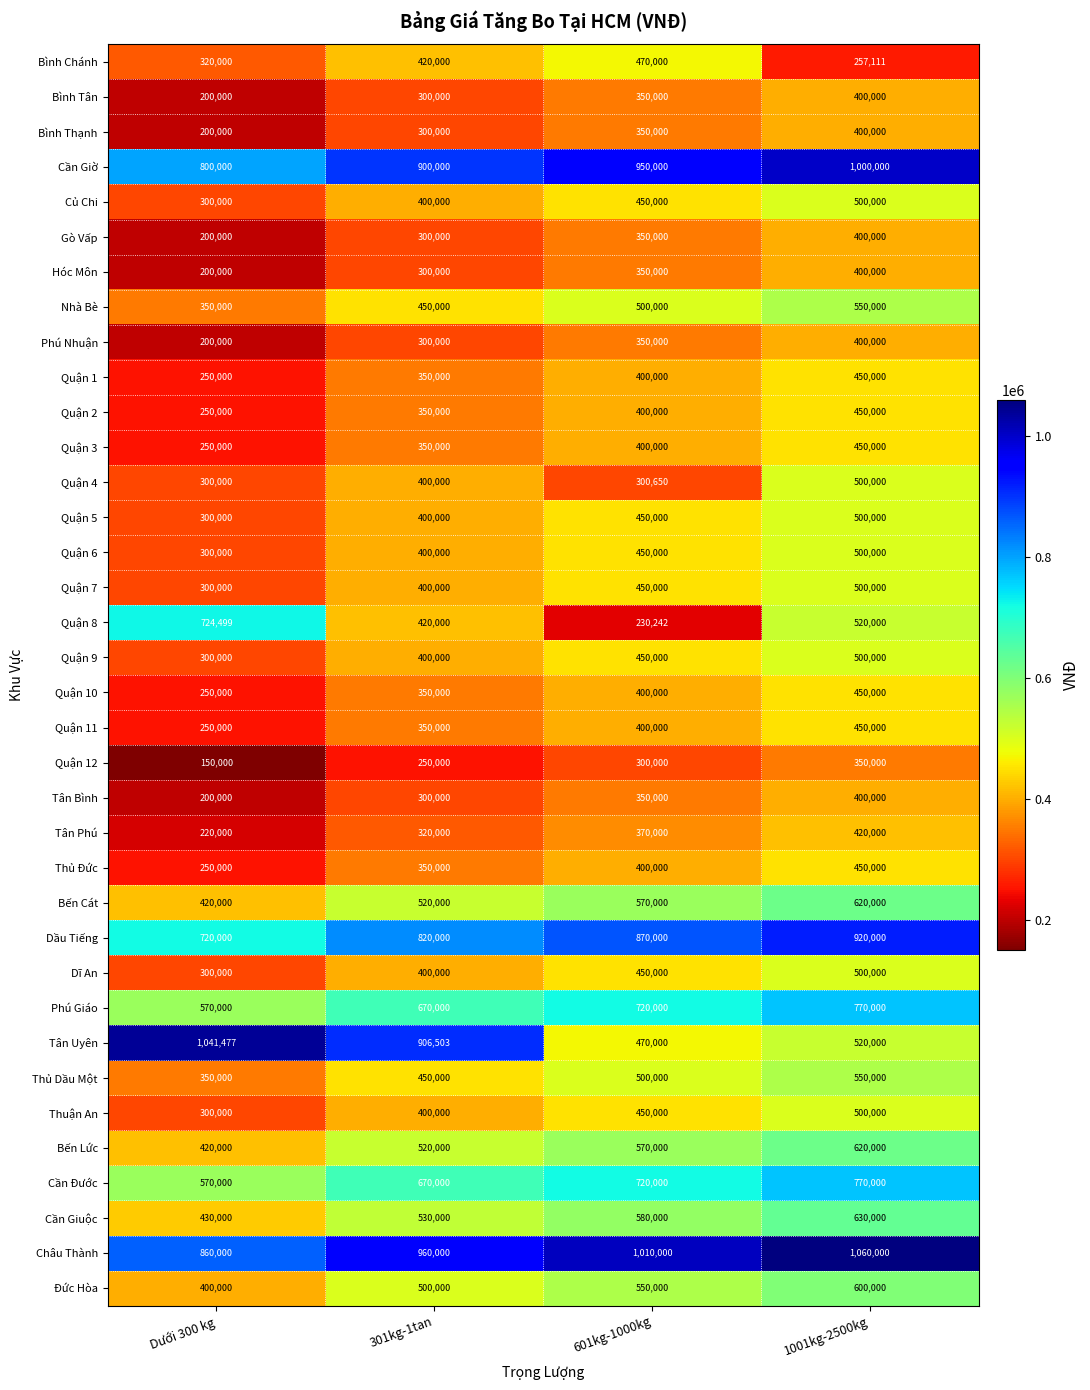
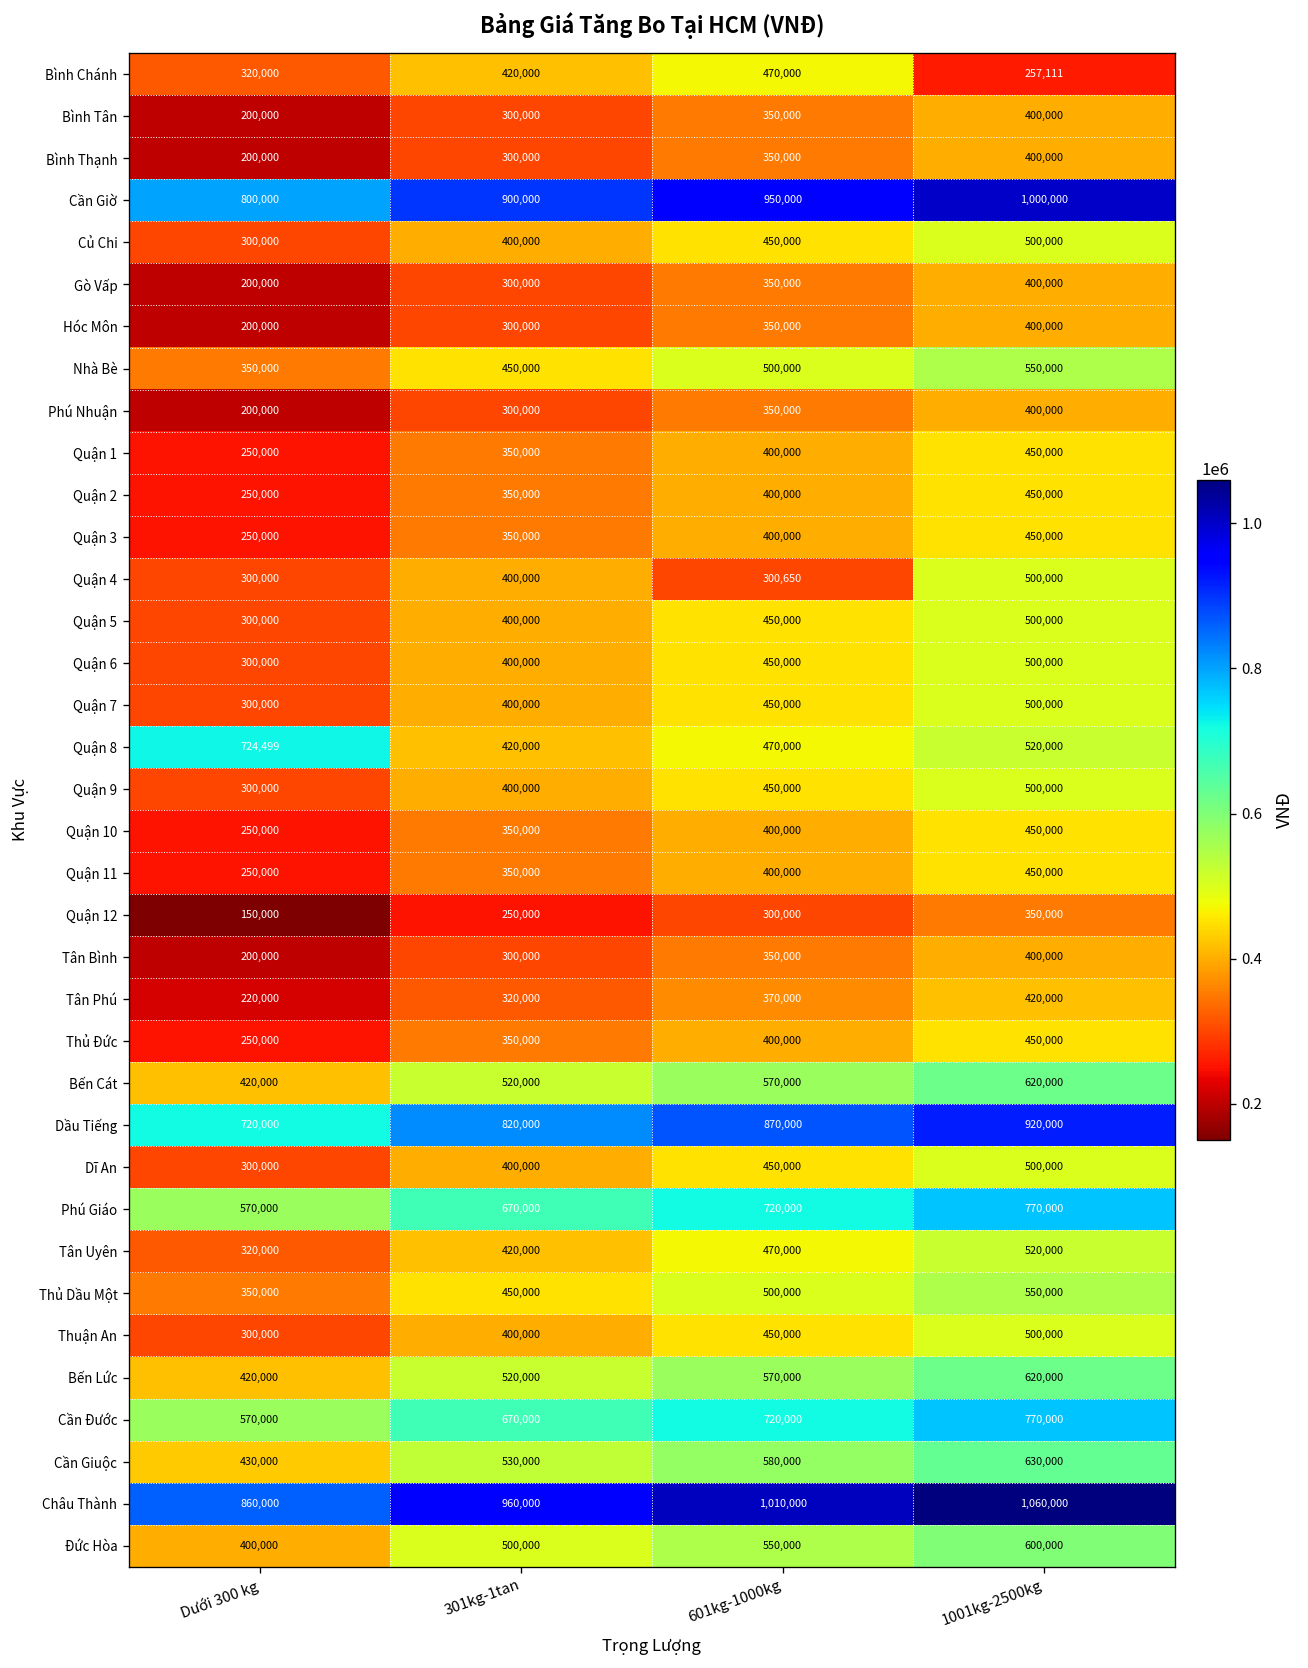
  {
    "Bình Chánh": {
      "Dưới 300 kg": "320,000",
      "301kg-1tan": "420,000",
      "601kg-1000kg": "470,000",
      "1001kg-2500kg": "257,111"
    },
    "Bình Tân": {
      "Dưới 300 kg": "200,000",
      "301kg-1tan": "300,000",
      "601kg-1000kg": "350,000",
      "1001kg-2500kg": "400,000"
    },
    "Bình Thạnh": {
      "Dưới 300 kg": "200,000",
      "301kg-1tan": "300,000",
      "601kg-1000kg": "350,000",
      "1001kg-2500kg": "400,000"
    },
    "Cần Giờ": {
      "Dưới 300 kg": "800,000",
      "301kg-1tan": "900,000",
      "601kg-1000kg": "950,000",
      "1001kg-2500kg": "1,000,000"
    },
    "Củ Chi": {
      "Dưới 300 kg": "300,000",
      "301kg-1tan": "400,000",
      "601kg-1000kg": "450,000",
      "1001kg-2500kg": "500,000"
    },
    "Gò Vấp": {
      "Dưới 300 kg": "200,000",
      "301kg-1tan": "300,000",
      "601kg-1000kg": "350,000",
      "1001kg-2500kg": "400,000"
    },
    "Hóc Môn": {
      "Dưới 300 kg": "200,000",
      "301kg-1tan": "300,000",
      "601kg-1000kg": "350,000",
      "1001kg-2500kg": "400,000"
    },
    "Nhà Bè": {
      "Dưới 300 kg": "350,000",
      "301kg-1tan": "450,000",
      "601kg-1000kg": "500,000",
      "1001kg-2500kg": "550,000"
    },
    "Phú Nhuận": {
      "Dưới 300 kg": "200,000",
      "301kg-1tan": "300,000",
      "601kg-1000kg": "350,000",
      "1001kg-2500kg": "400,000"
    },
    "Quận 1": {
      "Dưới 300 kg": "250,000",
      "301kg-1tan": "350,000",
      "601kg-1000kg": "400,000",
      "1001kg-2500kg": "450,000"
    },
    "Quận 2": {
      "Dưới 300 kg": "250,000",
      "301kg-1tan": "350,000",
      "601kg-1000kg": "400,000",
      "1001kg-2500kg": "450,000"
    },
    "Quận 3": {
      "Dưới 300 kg": "250,000",
      "301kg-1tan": "350,000",
      "601kg-1000kg": "400,000",
      "1001kg-2500kg": "450,000"
    },
    "Quận 4": {
      "Dưới 300 kg": "300,000",
      "301kg-1tan": "400,000",
      "601kg-1000kg": "300,650",
      "1001kg-2500kg": "500,000"
    },
    "Quận 5": {
      "Dưới 300 kg": "300,000",
      "301kg-1tan": "400,000",
      "601kg-1000kg": "450,000",
      "1001kg-2500kg": "500,000"
    },
    "Quận 6": {
      "Dưới 300 kg": "300,000",
      "301kg-1tan": "400,000",
      "601kg-1000kg": "450,000",
      "1001kg-2500kg": "500,000"
    },
    "Quận 7": {
      "Dưới 300 kg": "300,000",
      "301kg-1tan": "400,000",
      "601kg-1000kg": "450,000",
      "1001kg-2500kg": "500,000"
    },
    "Quận 8": {
      "Dưới 300 kg": "724,499",
      "301kg-1tan": "420,000",
-     "601kg-1000kg": "230,242",
+     "601kg-1000kg": "470,000",
      "1001kg-2500kg": "520,000"
    },
    "Quận 9": {
      "Dưới 300 kg": "300,000",
      "301kg-1tan": "400,000",
      "601kg-1000kg": "450,000",
      "1001kg-2500kg": "500,000"
    },
    "Quận 10": {
      "Dưới 300 kg": "250,000",
      "301kg-1tan": "350,000",
      "601kg-1000kg": "400,000",
      "1001kg-2500kg": "450,000"
    },
    "Quận 11": {
      "Dưới 300 kg": "250,000",
      "301kg-1tan": "350,000",
      "601kg-1000kg": "400,000",
      "1001kg-2500kg": "450,000"
    },
    "Quận 12": {
      "Dưới 300 kg": "150,000",
      "301kg-1tan": "250,000",
      "601kg-1000kg": "300,000",
      "1001kg-2500kg": "350,000"
    },
    "Tân Bình": {
      "Dưới 300 kg": "200,000",
      "301kg-1tan": "300,000",
      "601kg-1000kg": "350,000",
      "1001kg-2500kg": "400,000"
    },
    "Tân Phú": {
      "Dưới 300 kg": "220,000",
      "301kg-1tan": "320,000",
      "601kg-1000kg": "370,000",
      "1001kg-2500kg": "420,000"
    },
    "Thủ Đức": {
      "Dưới 300 kg": "250,000",
      "301kg-1tan": "350,000",
      "601kg-1000kg": "400,000",
      "1001kg-2500kg": "450,000"
    },
    "Bến Cát": {
      "Dưới 300 kg": "420,000",
      "301kg-1tan": "520,000",
      "601kg-1000kg": "570,000",
      "1001kg-2500kg": "620,000"
    },
    "Dầu Tiếng": {
      "Dưới 300 kg": "720,000",
      "301kg-1tan": "820,000",
      "601kg-1000kg": "870,000",
      "1001kg-2500kg": "920,000"
    },
    "Dĩ An": {
      "Dưới 300 kg": "300,000",
      "301kg-1tan": "400,000",
      "601kg-1000kg": "450,000",
      "1001kg-2500kg": "500,000"
    },
    "Phú Giáo": {
      "Dưới 300 kg": "570,000",
      "301kg-1tan": "670,000",
      "601kg-1000kg": "720,000",
      "1001kg-2500kg": "770,000"
    },
    "Tân Uyên": {
-     "Dưới 300 kg": "1,041,477",
-     "301kg-1tan": "906,503",
+     "Dưới 300 kg": "320,000",
+     "301kg-1tan": "420,000",
      "601kg-1000kg": "470,000",
      "1001kg-2500kg": "520,000"
    },
    "Thủ Dầu Một": {
      "Dưới 300 kg": "350,000",
      "301kg-1tan": "450,000",
      "601kg-1000kg": "500,000",
      "1001kg-2500kg": "550,000"
    },
    "Thuận An": {
      "Dưới 300 kg": "300,000",
      "301kg-1tan": "400,000",
      "601kg-1000kg": "450,000",
      "1001kg-2500kg": "500,000"
    },
    "Bến Lức": {
      "Dưới 300 kg": "420,000",
      "301kg-1tan": "520,000",
      "601kg-1000kg": "570,000",
      "1001kg-2500kg": "620,000"
    },
    "Cần Đước": {
      "Dưới 300 kg": "570,000",
      "301kg-1tan": "670,000",
      "601kg-1000kg": "720,000",
      "1001kg-2500kg": "770,000"
    },
    "Cần Giuộc": {
      "Dưới 300 kg": "430,000",
      "301kg-1tan": "530,000",
      "601kg-1000kg": "580,000",
      "1001kg-2500kg": "630,000"
    },
    "Châu Thành": {
      "Dưới 300 kg": "860,000",
      "301kg-1tan": "960,000",
      "601kg-1000kg": "1,010,000",
      "1001kg-2500kg": "1,060,000"
    },
    "Đức Hòa": {
      "Dưới 300 kg": "400,000",
      "301kg-1tan": "500,000",
      "601kg-1000kg": "550,000",
      "1001kg-2500kg": "600,000"
    }
  }
